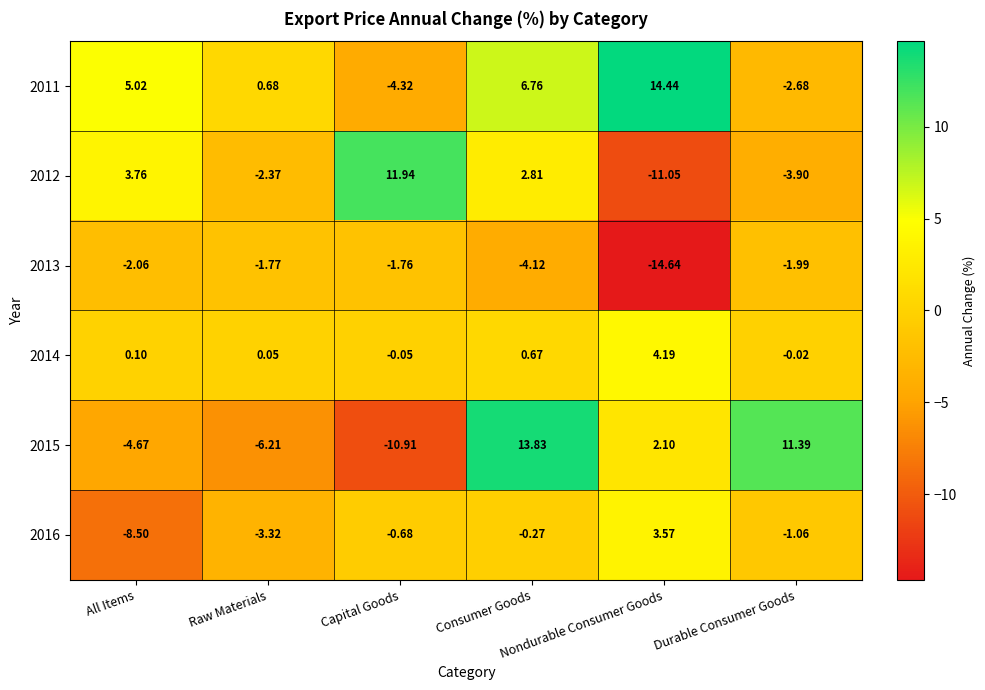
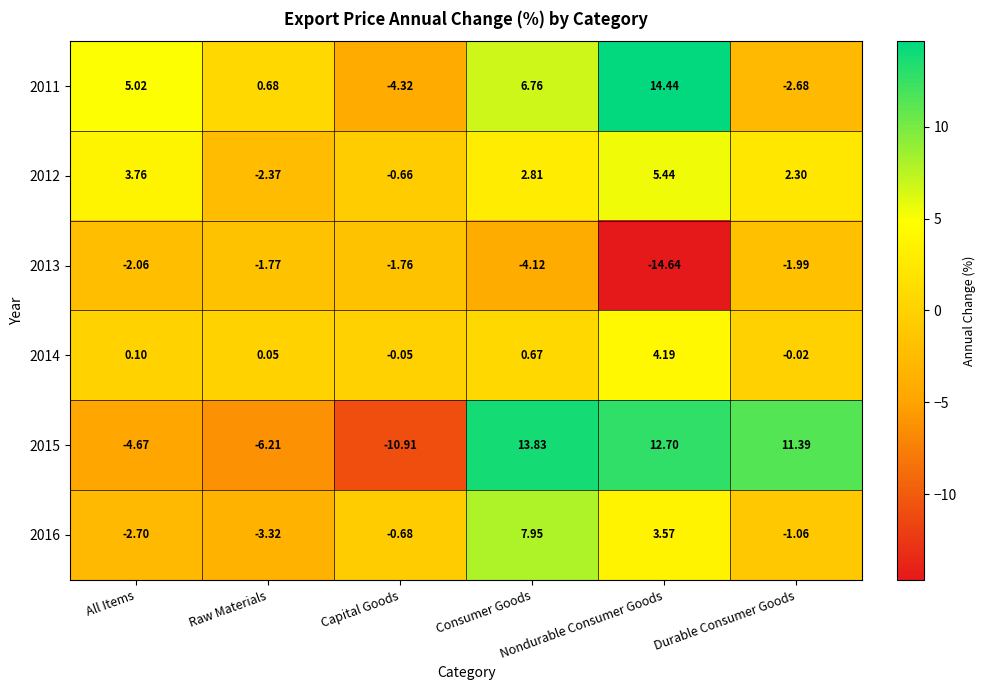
  {
    "2011": {
      "All Items": 5.02,
      "Raw Materials": 0.68,
      "Capital Goods": -4.32,
      "Consumer Goods": 6.76,
      "Nondurable Consumer Goods": 14.44,
      "Durable Consumer Goods": -2.68
    },
    "2012": {
      "All Items": 3.76,
      "Raw Materials": -2.37,
-     "Capital Goods": 11.94,
+     "Capital Goods": -0.66,
      "Consumer Goods": 2.81,
-     "Nondurable Consumer Goods": -11.05,
-     "Durable Consumer Goods": -3.90
+     "Nondurable Consumer Goods": 5.44,
+     "Durable Consumer Goods": 2.30
    },
    "2013": {
      "All Items": -2.06,
      "Raw Materials": -1.77,
      "Capital Goods": -1.76,
      "Consumer Goods": -4.12,
      "Nondurable Consumer Goods": -14.64,
      "Durable Consumer Goods": -1.99
    },
    "2014": {
      "All Items": 0.10,
      "Raw Materials": 0.05,
      "Capital Goods": -0.05,
      "Consumer Goods": 0.67,
      "Nondurable Consumer Goods": 4.19,
      "Durable Consumer Goods": -0.02
    },
    "2015": {
      "All Items": -4.67,
      "Raw Materials": -6.21,
      "Capital Goods": -10.91,
      "Consumer Goods": 13.83,
-     "Nondurable Consumer Goods": 2.10,
+     "Nondurable Consumer Goods": 12.70,
      "Durable Consumer Goods": 11.39
    },
    "2016": {
-     "All Items": -8.50,
+     "All Items": -2.70,
      "Raw Materials": -3.32,
      "Capital Goods": -0.68,
-     "Consumer Goods": -0.27,
+     "Consumer Goods": 7.95,
      "Nondurable Consumer Goods": 3.57,
      "Durable Consumer Goods": -1.06
    }
  }
